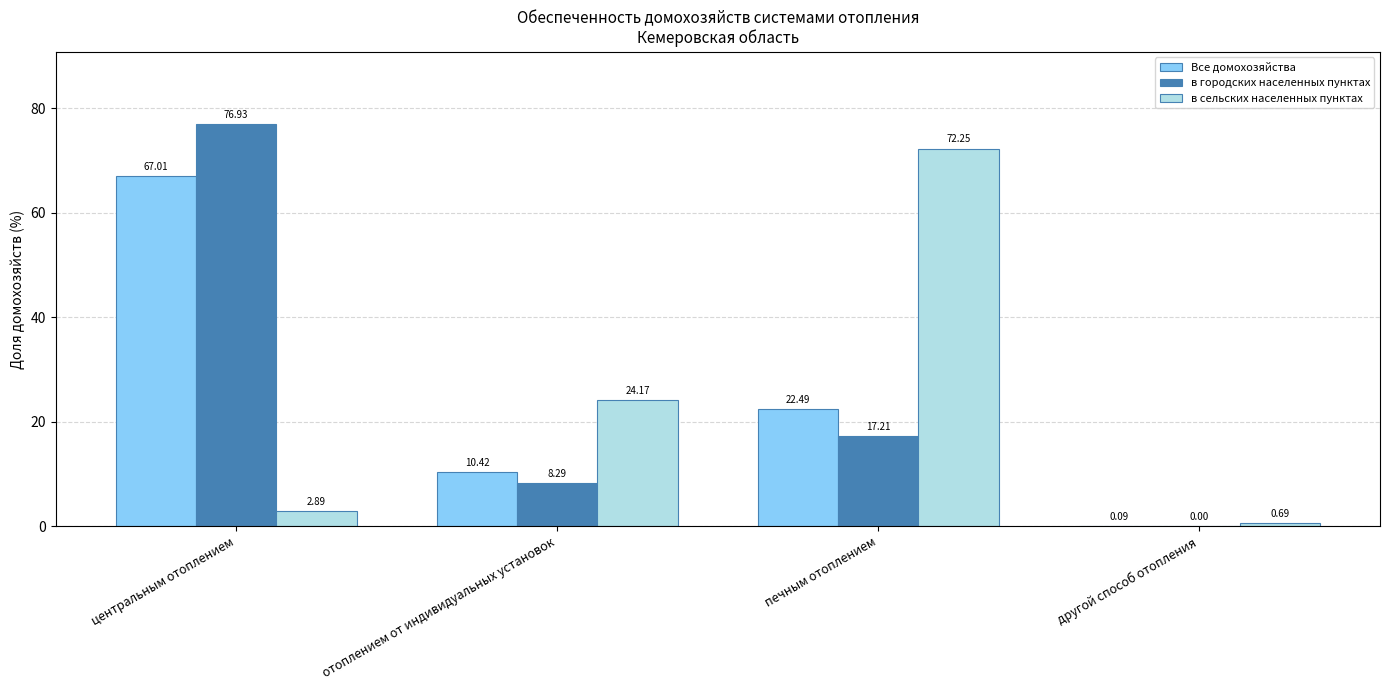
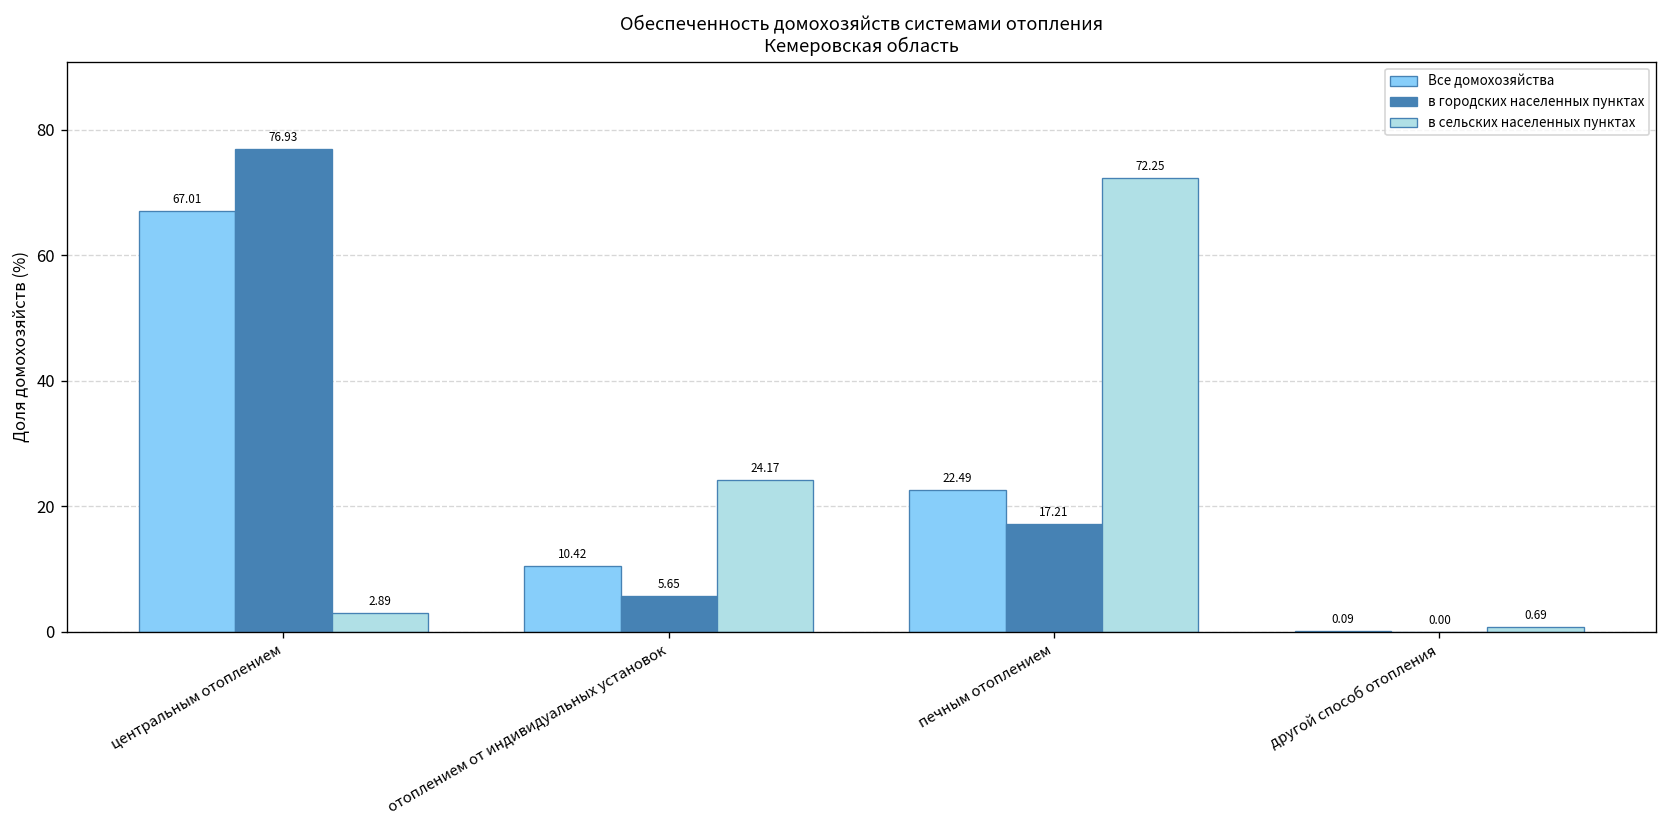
  {
    "в городских населенных пунктах": {
      "центральным отоплением": 76.93,
-     "отоплением от индивидуальных установок": 8.29,
+     "отоплением от индивидуальных установок": 5.65,
      "печным отоплением": 17.21,
      "другой способ отопления": 0.00
    }
  }
